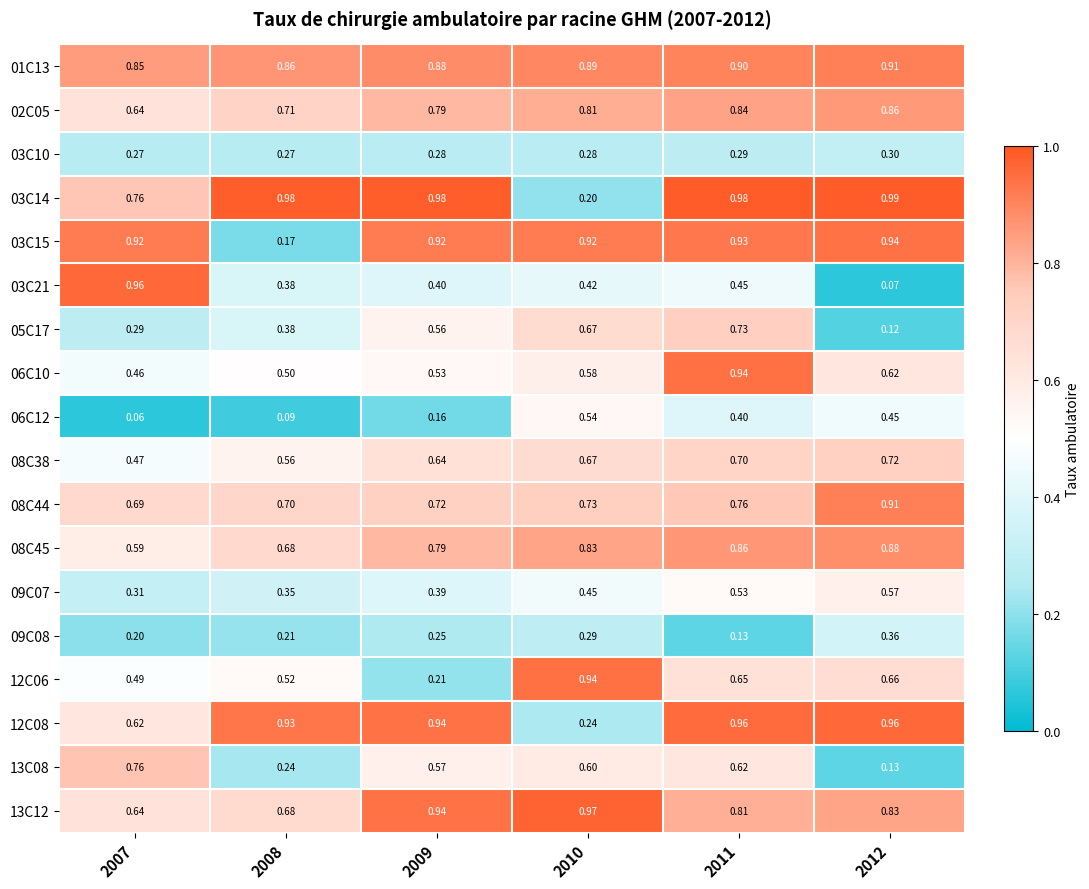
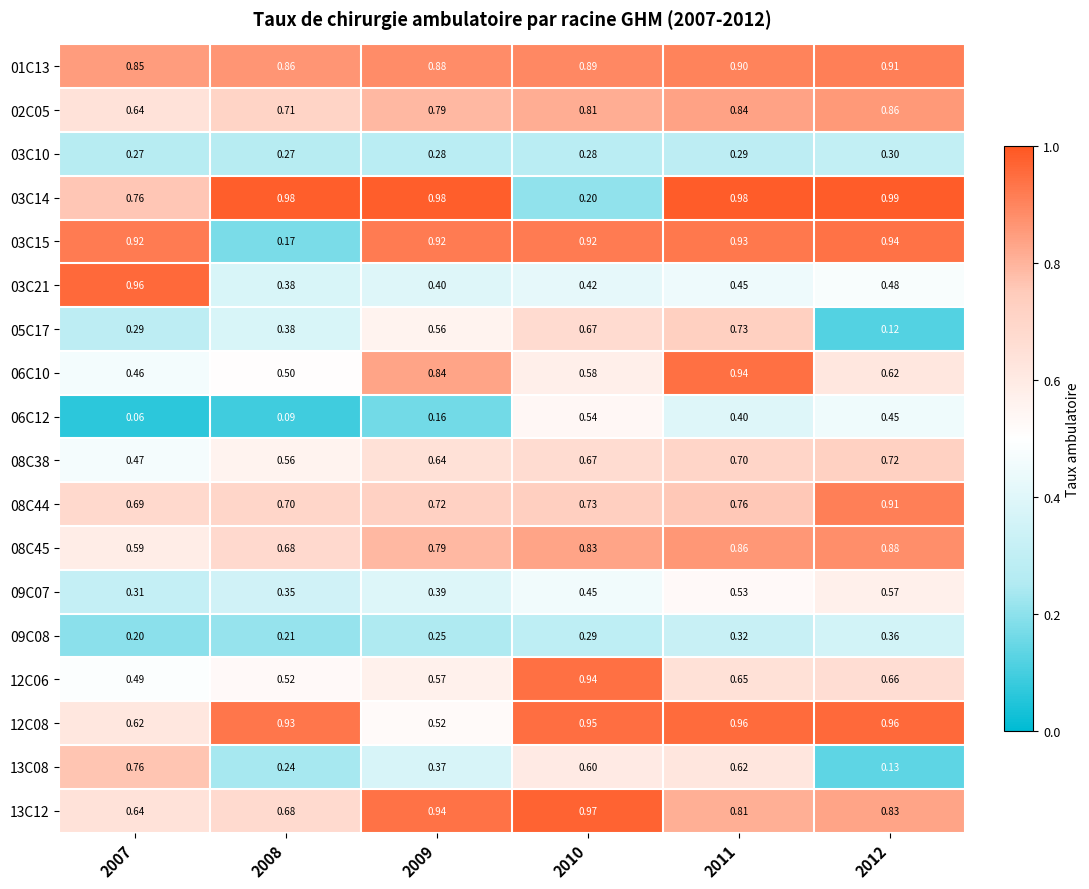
  {
    "01C13": {
      "2007": 0.85,
      "2008": 0.86,
      "2009": 0.88,
      "2010": 0.89,
      "2011": 0.90,
      "2012": 0.91
    },
    "02C05": {
      "2007": 0.64,
      "2008": 0.71,
      "2009": 0.79,
      "2010": 0.81,
      "2011": 0.84,
      "2012": 0.86
    },
    "03C10": {
      "2007": 0.27,
      "2008": 0.27,
      "2009": 0.28,
      "2010": 0.28,
      "2011": 0.29,
      "2012": 0.30
    },
    "03C14": {
      "2007": 0.76,
      "2008": 0.98,
      "2009": 0.98,
      "2010": 0.20,
      "2011": 0.98,
      "2012": 0.99
    },
    "03C15": {
      "2007": 0.92,
      "2008": 0.17,
      "2009": 0.92,
      "2010": 0.92,
      "2011": 0.93,
      "2012": 0.94
    },
    "03C21": {
      "2007": 0.96,
      "2008": 0.38,
      "2009": 0.40,
      "2010": 0.42,
      "2011": 0.45,
-     "2012": 0.07
+     "2012": 0.48
    },
    "05C17": {
      "2007": 0.29,
      "2008": 0.38,
      "2009": 0.56,
      "2010": 0.67,
      "2011": 0.73,
      "2012": 0.12
    },
    "06C10": {
      "2007": 0.46,
      "2008": 0.50,
-     "2009": 0.53,
+     "2009": 0.84,
      "2010": 0.58,
      "2011": 0.94,
      "2012": 0.62
    },
    "06C12": {
      "2007": 0.06,
      "2008": 0.09,
      "2009": 0.16,
      "2010": 0.54,
      "2011": 0.40,
      "2012": 0.45
    },
    "08C38": {
      "2007": 0.47,
      "2008": 0.56,
      "2009": 0.64,
      "2010": 0.67,
      "2011": 0.70,
      "2012": 0.72
    },
    "08C44": {
      "2007": 0.69,
      "2008": 0.70,
      "2009": 0.72,
      "2010": 0.73,
      "2011": 0.76,
      "2012": 0.91
    },
    "08C45": {
      "2007": 0.59,
      "2008": 0.68,
      "2009": 0.79,
      "2010": 0.83,
      "2011": 0.86,
      "2012": 0.88
    },
    "09C07": {
      "2007": 0.31,
      "2008": 0.35,
      "2009": 0.39,
      "2010": 0.45,
      "2011": 0.53,
      "2012": 0.57
    },
    "09C08": {
      "2007": 0.20,
      "2008": 0.21,
      "2009": 0.25,
      "2010": 0.29,
-     "2011": 0.13,
+     "2011": 0.32,
      "2012": 0.36
    },
    "12C06": {
      "2007": 0.49,
      "2008": 0.52,
-     "2009": 0.21,
+     "2009": 0.57,
      "2010": 0.94,
      "2011": 0.65,
      "2012": 0.66
    },
    "12C08": {
      "2007": 0.62,
      "2008": 0.93,
-     "2009": 0.94,
-     "2010": 0.24,
+     "2009": 0.52,
+     "2010": 0.95,
      "2011": 0.96,
      "2012": 0.96
    },
    "13C08": {
      "2007": 0.76,
      "2008": 0.24,
-     "2009": 0.57,
+     "2009": 0.37,
      "2010": 0.60,
      "2011": 0.62,
      "2012": 0.13
    },
    "13C12": {
      "2007": 0.64,
      "2008": 0.68,
      "2009": 0.94,
      "2010": 0.97,
      "2011": 0.81,
      "2012": 0.83
    }
  }
